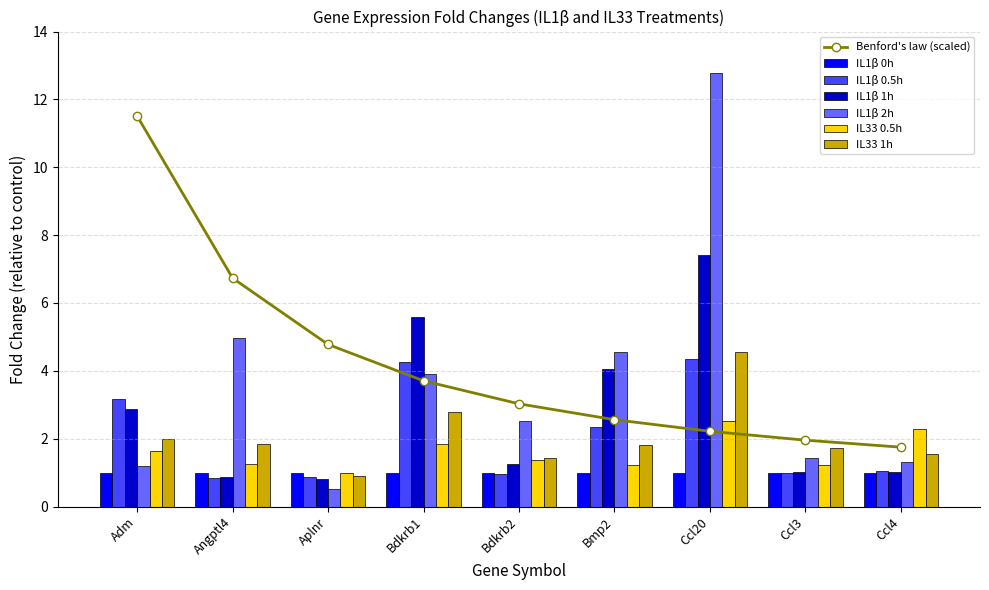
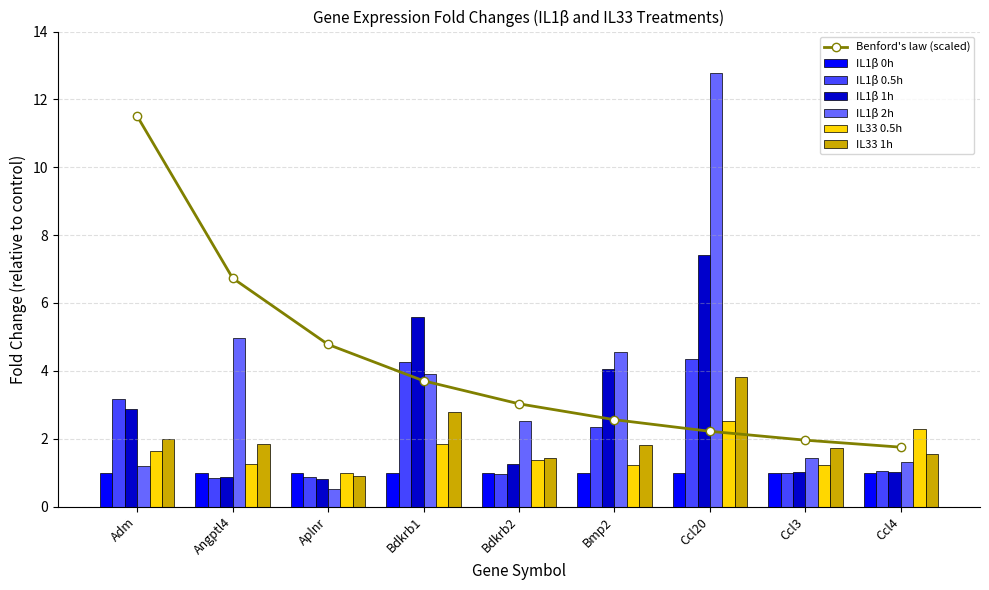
  {
    "Benford's law (scaled)": {
      "Adm": 11.5,
      "Angptl4": 6.7,
      "Aplnr": 4.8,
      "Bdkrb1": 3.7,
      "Bdkrb2": 3.0,
      "Bmp2": 2.6,
      "Ccl20": 2.2,
      "Ccl3": 2.0,
      "Ccl4": 1.7
    },
    "IL33 0.5h": {
      "Adm": 1.6,
      "Angptl4": 1.2,
      "Aplnr": 1.0,
      "Bdkrb1": 1.9,
      "Bdkrb2": 1.4,
      "Bmp2": 1.2,
      "Ccl20": 2.5,
      "Ccl3": 1.2,
      "Ccl4": 2.3
    },
    "IL33 1h": {
      "Adm": 2.0,
      "Angptl4": 1.8,
      "Aplnr": 0.9,
      "Bdkrb1": 2.8,
      "Bdkrb2": 1.4,
      "Bmp2": 1.8,
-     "Ccl20": 4.5,
+     "Ccl20": 3.8,
      "Ccl3": 1.7,
      "Ccl4": 1.5
    }
  }
